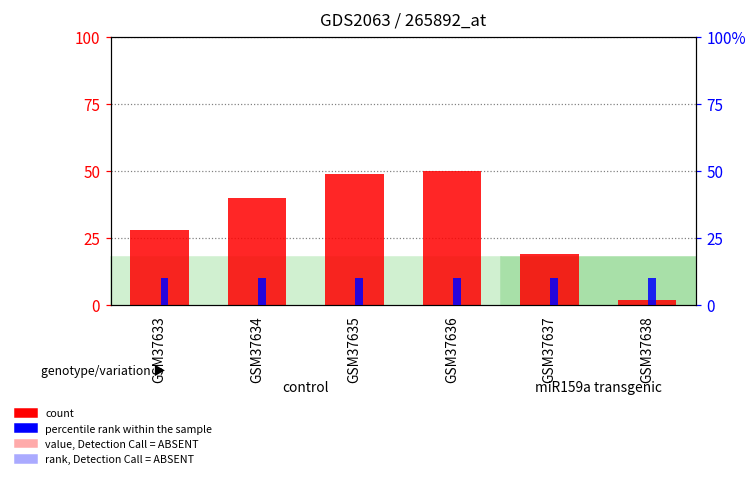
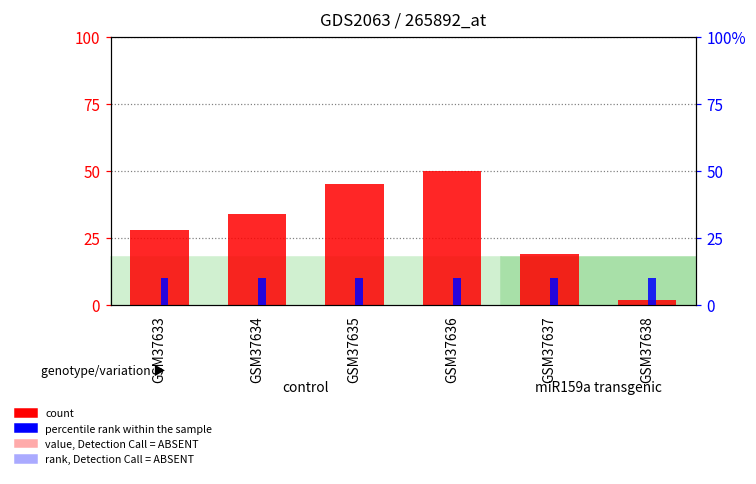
  {
    "count": {
      "GSM37633": 28,
-     "GSM37634": 40,
-     "GSM37635": 49,
+     "GSM37634": 34,
+     "GSM37635": 45,
      "GSM37636": 50,
      "GSM37637": 19,
      "GSM37638": 2
    }
  }
